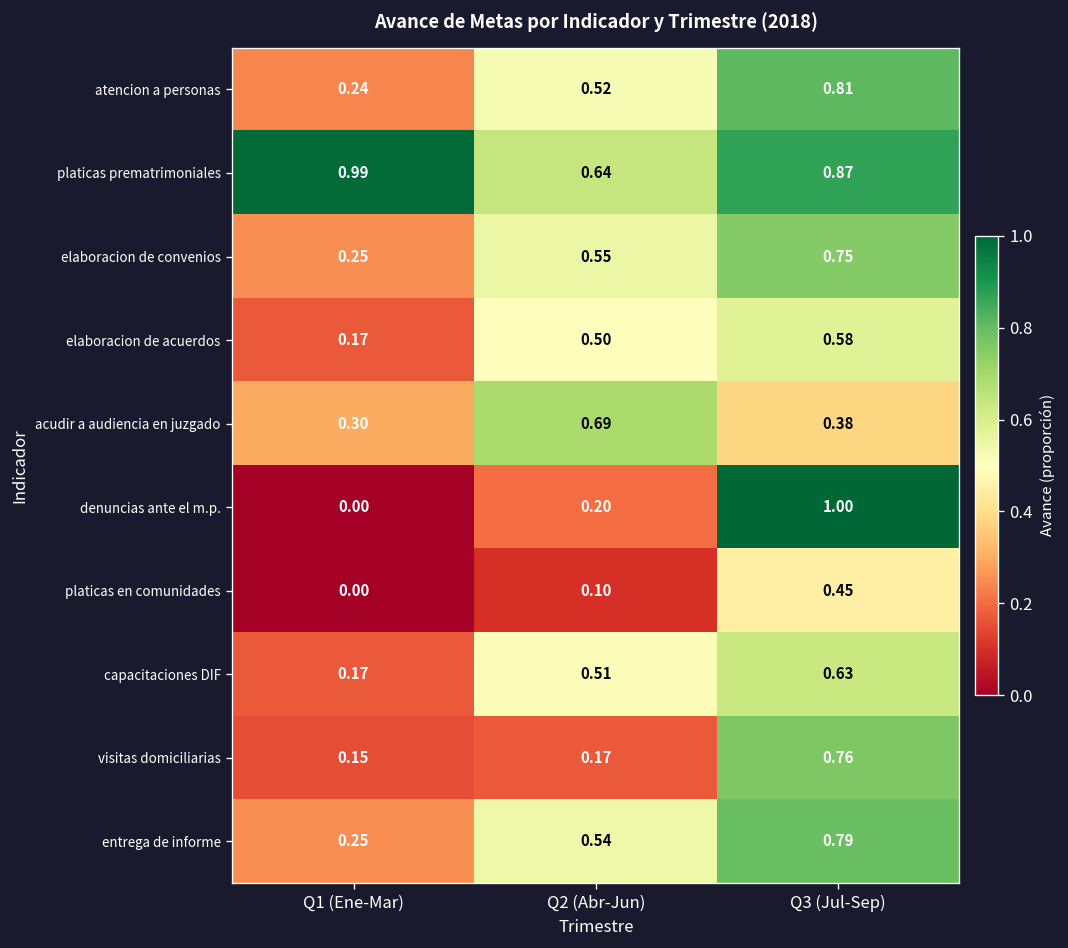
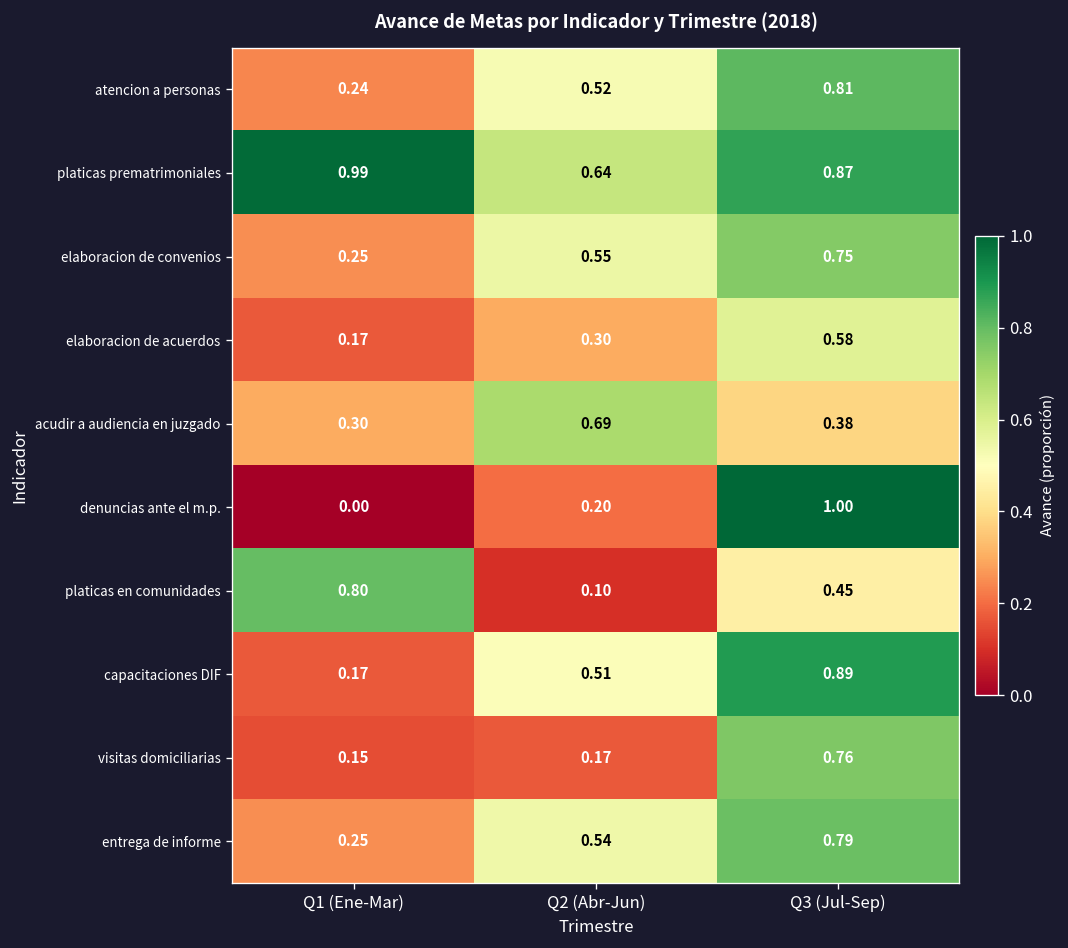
  {
    "atencion a personas": {
      "Q1 (Ene-Mar)": 0.24,
      "Q2 (Abr-Jun)": 0.52,
      "Q3 (Jul-Sep)": 0.81
    },
    "platicas prematrimoniales": {
      "Q1 (Ene-Mar)": 0.99,
      "Q2 (Abr-Jun)": 0.64,
      "Q3 (Jul-Sep)": 0.87
    },
    "elaboracion de convenios": {
      "Q1 (Ene-Mar)": 0.25,
      "Q2 (Abr-Jun)": 0.55,
      "Q3 (Jul-Sep)": 0.75
    },
    "elaboracion de acuerdos": {
      "Q1 (Ene-Mar)": 0.17,
-     "Q2 (Abr-Jun)": 0.50,
+     "Q2 (Abr-Jun)": 0.30,
      "Q3 (Jul-Sep)": 0.58
    },
    "acudir a audiencia en juzgado": {
      "Q1 (Ene-Mar)": 0.30,
      "Q2 (Abr-Jun)": 0.69,
      "Q3 (Jul-Sep)": 0.38
    },
    "denuncias ante el m.p.": {
      "Q1 (Ene-Mar)": 0.00,
      "Q2 (Abr-Jun)": 0.20,
      "Q3 (Jul-Sep)": 1.00
    },
    "platicas en comunidades": {
-     "Q1 (Ene-Mar)": 0.00,
+     "Q1 (Ene-Mar)": 0.80,
      "Q2 (Abr-Jun)": 0.10,
      "Q3 (Jul-Sep)": 0.45
    },
    "capacitaciones DIF": {
      "Q1 (Ene-Mar)": 0.17,
      "Q2 (Abr-Jun)": 0.51,
-     "Q3 (Jul-Sep)": 0.63
+     "Q3 (Jul-Sep)": 0.89
    },
    "visitas domiciliarias": {
      "Q1 (Ene-Mar)": 0.15,
      "Q2 (Abr-Jun)": 0.17,
      "Q3 (Jul-Sep)": 0.76
    },
    "entrega de informe": {
      "Q1 (Ene-Mar)": 0.25,
      "Q2 (Abr-Jun)": 0.54,
      "Q3 (Jul-Sep)": 0.79
    }
  }
